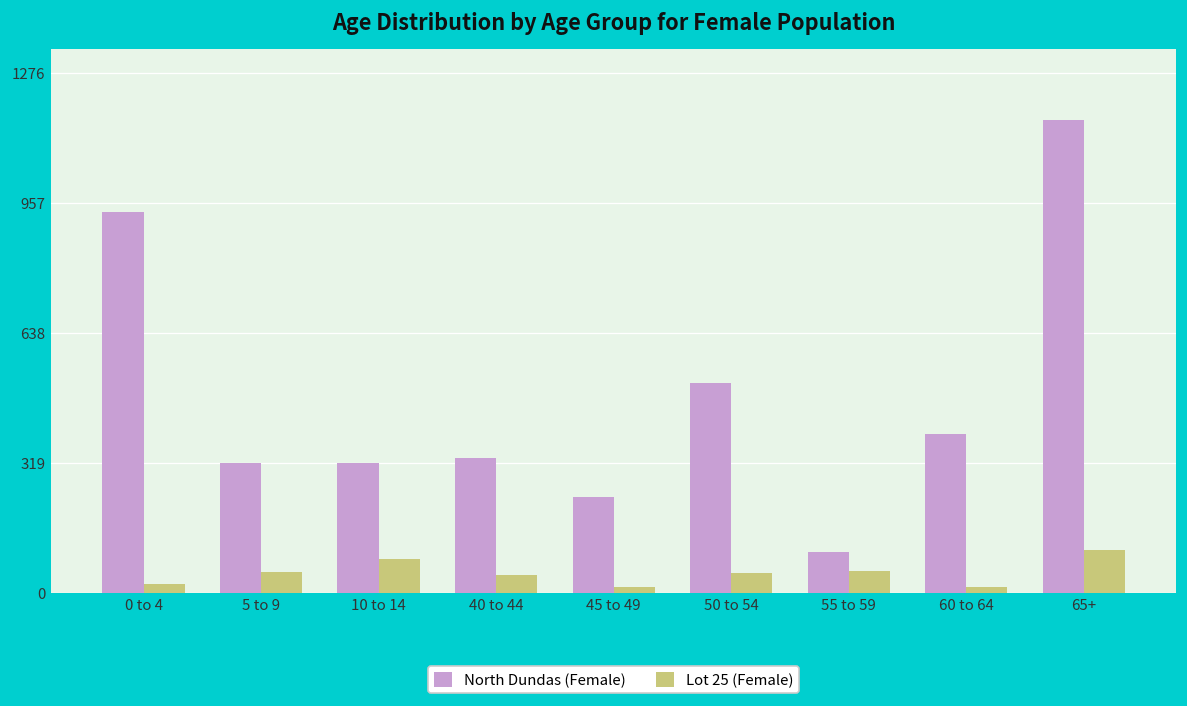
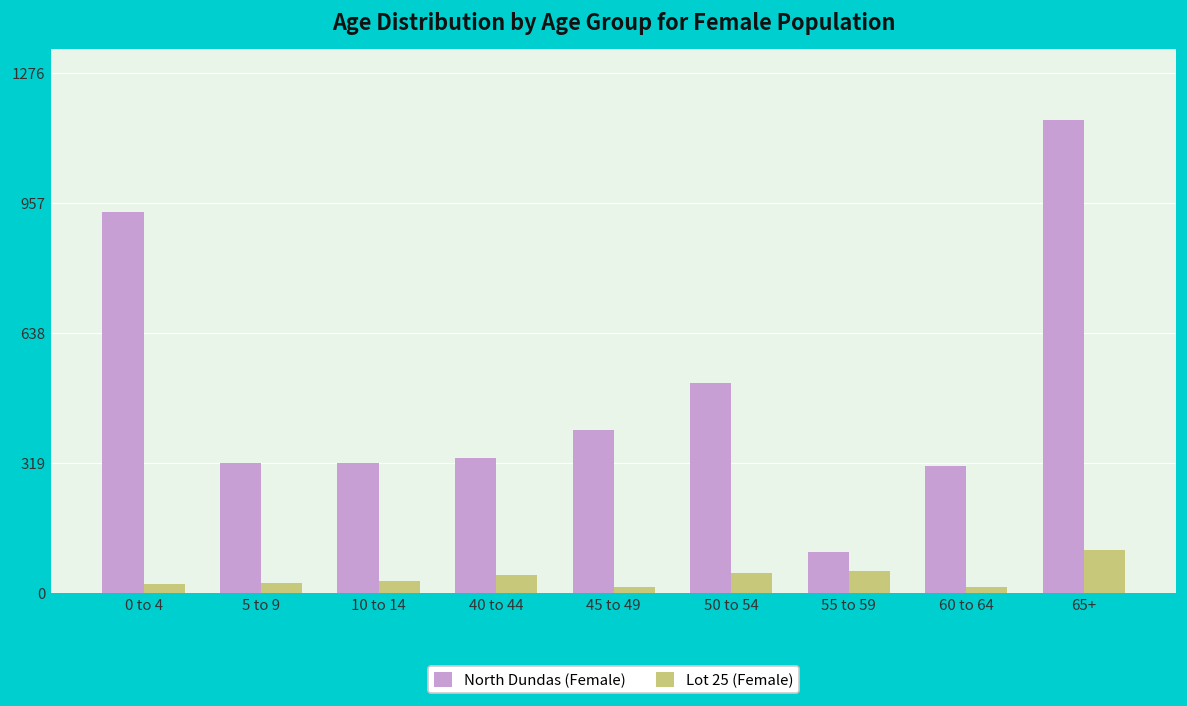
  {
    "North Dundas (Female)": {
      "0 to 4": 940,
      "5 to 9": 320,
      "10 to 14": 320,
      "40 to 44": 330,
-     "45 to 49": 240,
+     "45 to 49": 400,
      "50 to 54": 520,
      "55 to 59": 100,
-     "60 to 64": 390,
+     "60 to 64": 310,
      "65+": 1160
    },
    "Lot 25 (Female)": {
      "0 to 4": 20,
-     "5 to 9": 50,
-     "10 to 14": 80,
+     "5 to 9": 30,
+     "10 to 14": 30,
      "40 to 44": 50,
      "45 to 49": 10,
      "50 to 54": 50,
      "55 to 59": 60,
      "60 to 64": 20,
      "65+": 110
    }
  }
